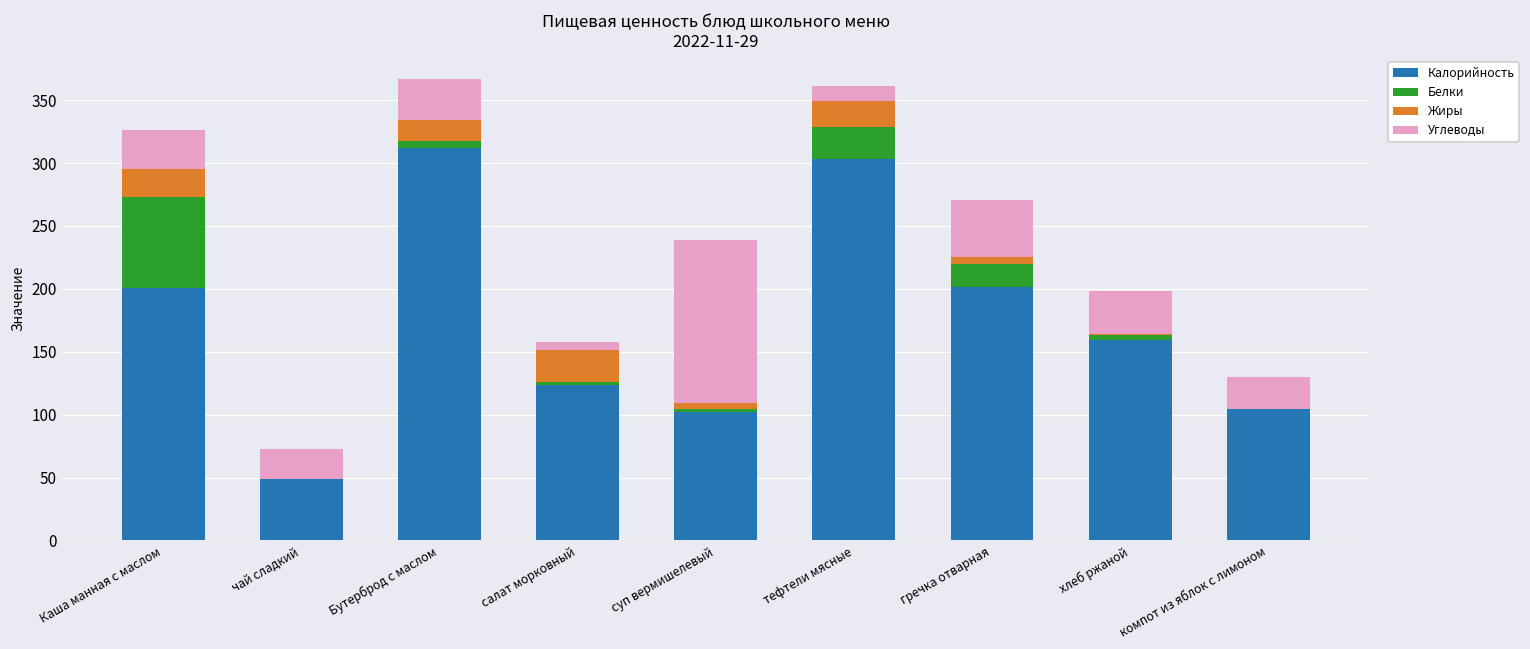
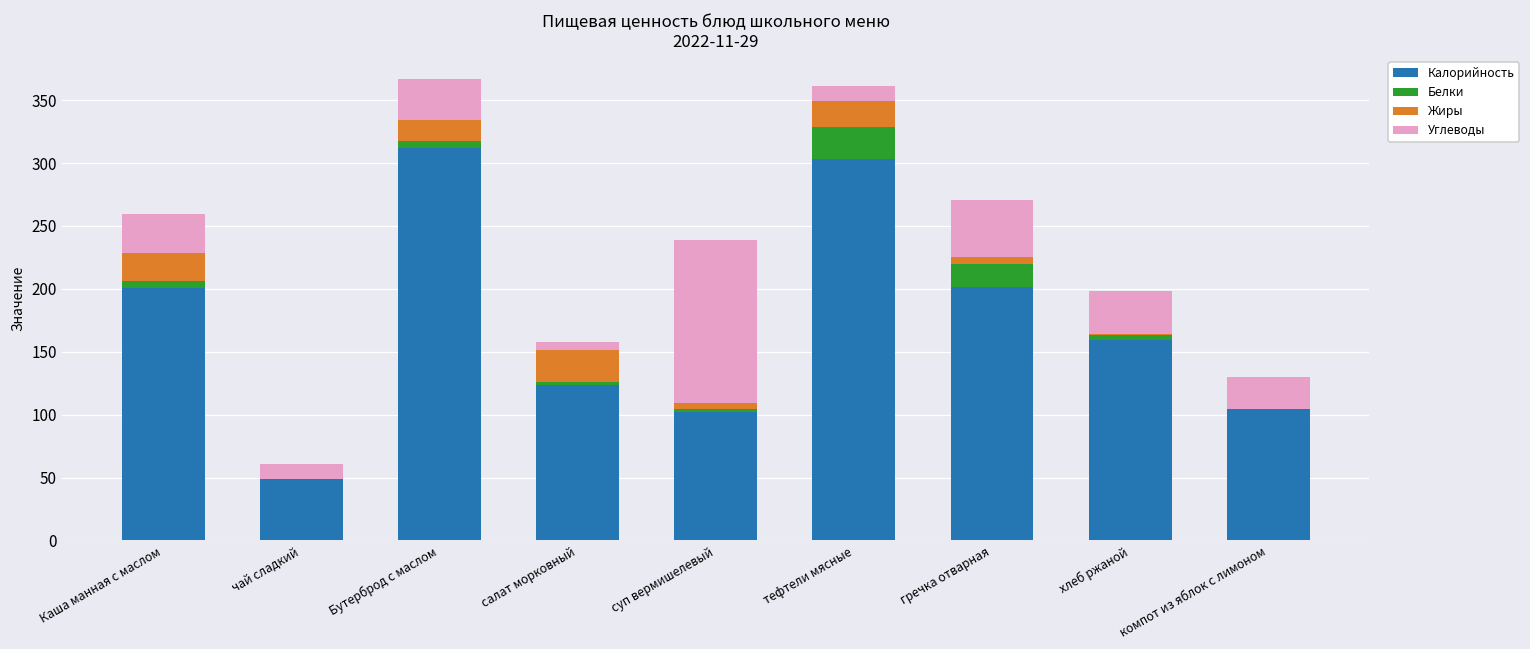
  {
    "Калорийность": {
      "Каша манная с маслом": 201,
      "чай сладкий": 49,
      "Бутерброд с маслом": 312,
      "салат морковный": 124,
      "суп вермишелевый": 103,
      "тефтели мясные": 303,
      "гречка отварная": 201,
      "хлеб ржаной": 159,
      "компот из яблок с лимоном": 104
    },
    "Белки": {
-     "Каша манная с маслом": 72,
+     "Каша манная с маслом": 6,
      "Бутерброд с маслом": 6,
      "суп вермишелевый": 2,
      "тефтели мясные": 26,
      "гречка отварная": 19,
      "хлеб ржаной": 4
    },
    "Жиры": {
      "Каша манная с маслом": 22,
      "чай сладкий": 0,
      "Бутерброд с маслом": 16,
      "салат морковный": 26,
      "суп вермишелевый": 5,
      "тефтели мясные": 20,
      "гречка отварная": 5
    },
    "Углеводы": {
      "Каша манная с маслом": 31,
-     "чай сладкий": 24,
+     "чай сладкий": 12,
      "Бутерброд с маслом": 33,
      "салат морковный": 7,
      "суп вермишелевый": 130,
      "тефтели мясные": 12,
      "гречка отварная": 45,
      "хлеб ржаной": 34,
      "компот из яблок с лимоном": 25
    }
  }
